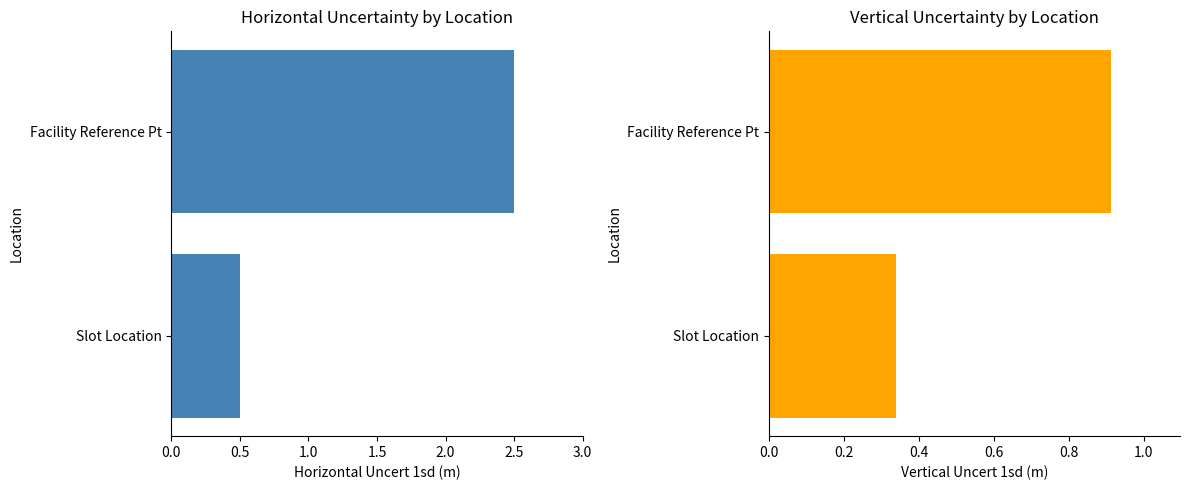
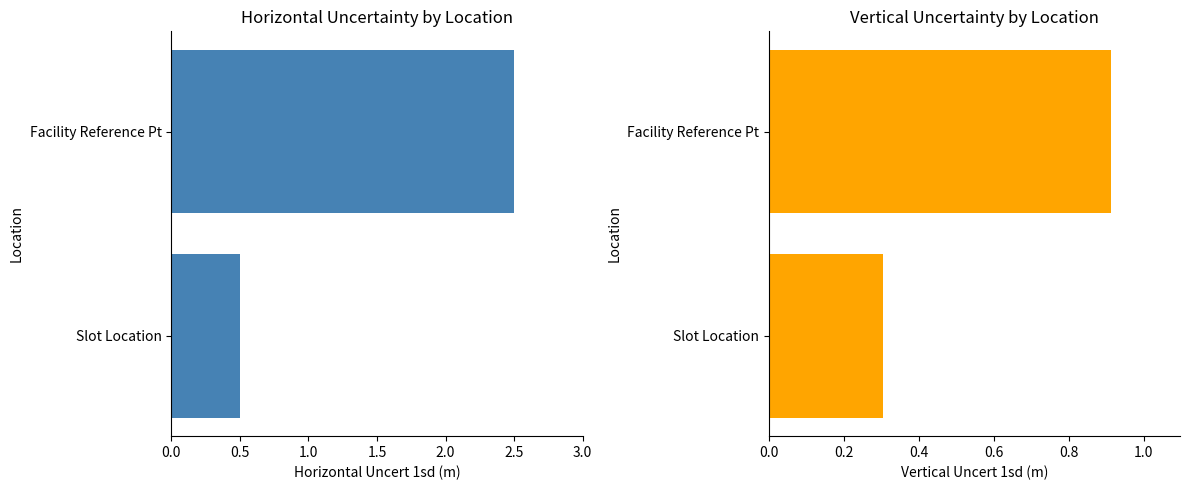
  {
    "Horizontal Uncertainty by Location": {
      "Facility Reference Pt": 2.50,
      "Slot Location": 0.50
    },
    "Vertical Uncertainty by Location": {
      "Facility Reference Pt": 0.91,
-     "Slot Location": 0.34
+     "Slot Location": 0.31
    }
  }
